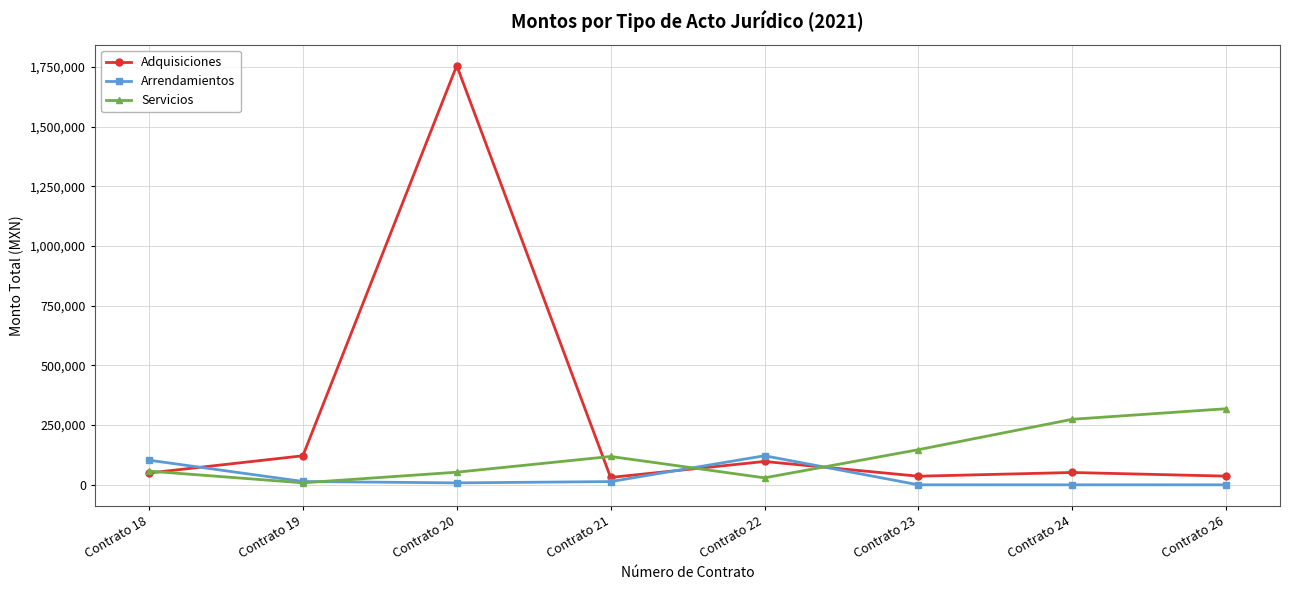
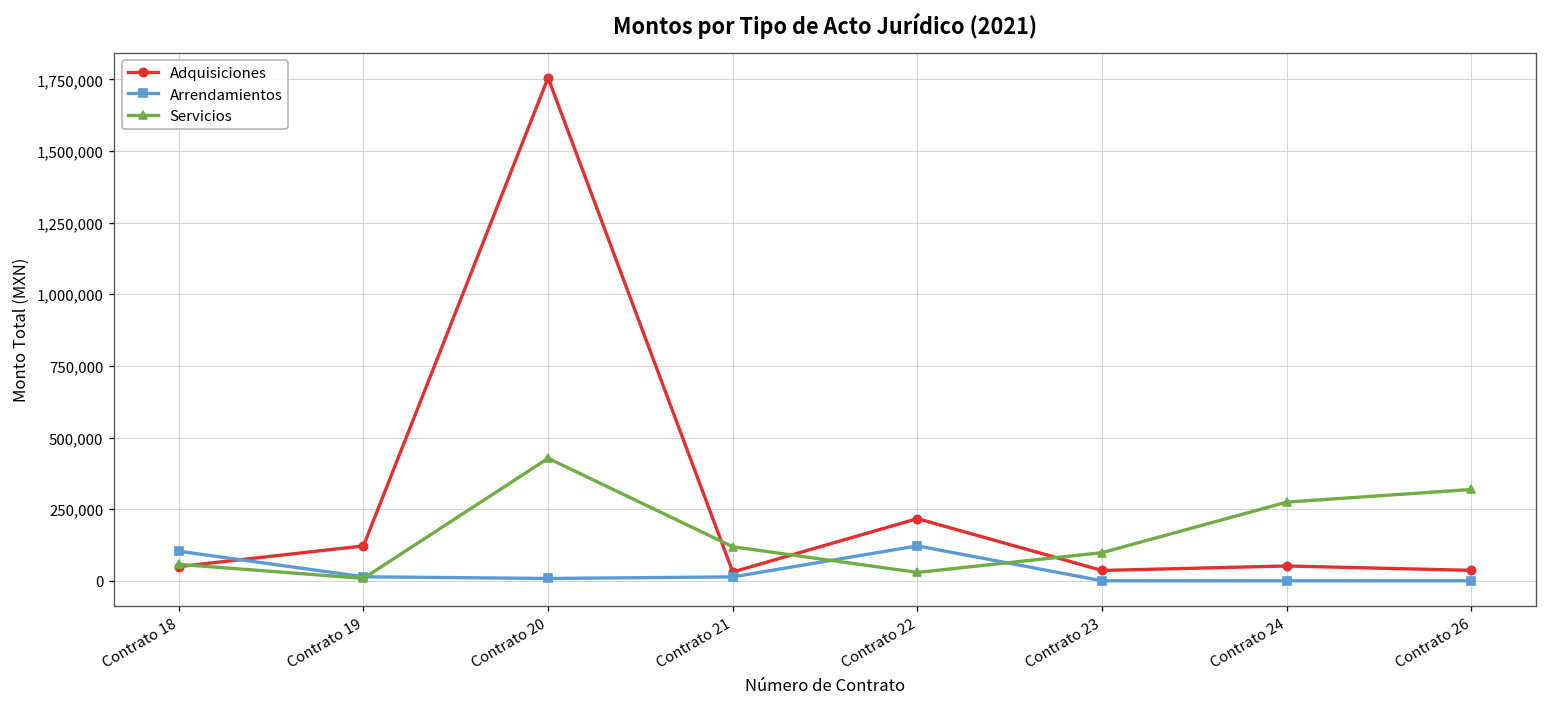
  {
    "Adquisiciones": {
      "Contrato 19": "120,000",
      "Contrato 20": "1,760,000",
      "Contrato 21": "30,000",
-     "Contrato 22": "100,000",
+     "Contrato 22": "220,000",
      "Contrato 23": "40,000",
      "Contrato 24": "50,000",
      "Contrato 26": "40,000"
    },
    "Arrendamientos": {
      "Contrato 18": "100,000",
      "Contrato 20": "10,000",
      "Contrato 21": "10,000",
      "Contrato 22": "120,000",
      "Contrato 23": "0",
      "Contrato 24": "0",
      "Contrato 26": "0"
    },
    "Servicios": {
-     "Contrato 20": "50,000",
+     "Contrato 20": "430,000",
      "Contrato 21": "120,000",
      "Contrato 22": "30,000",
-     "Contrato 23": "150,000",
+     "Contrato 23": "100,000",
      "Contrato 24": "270,000",
      "Contrato 26": "320,000"
    }
  }
